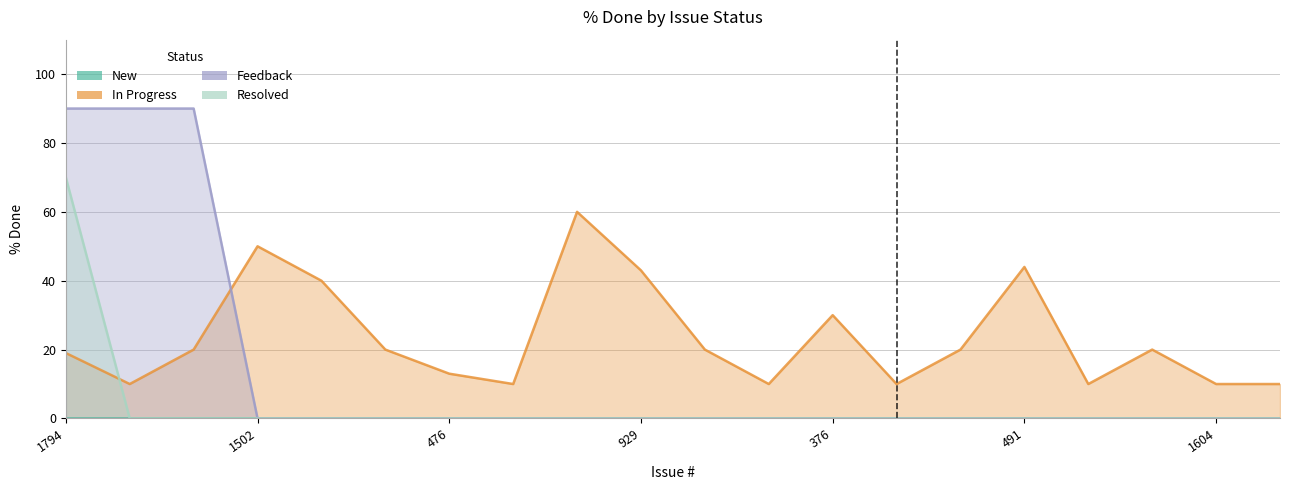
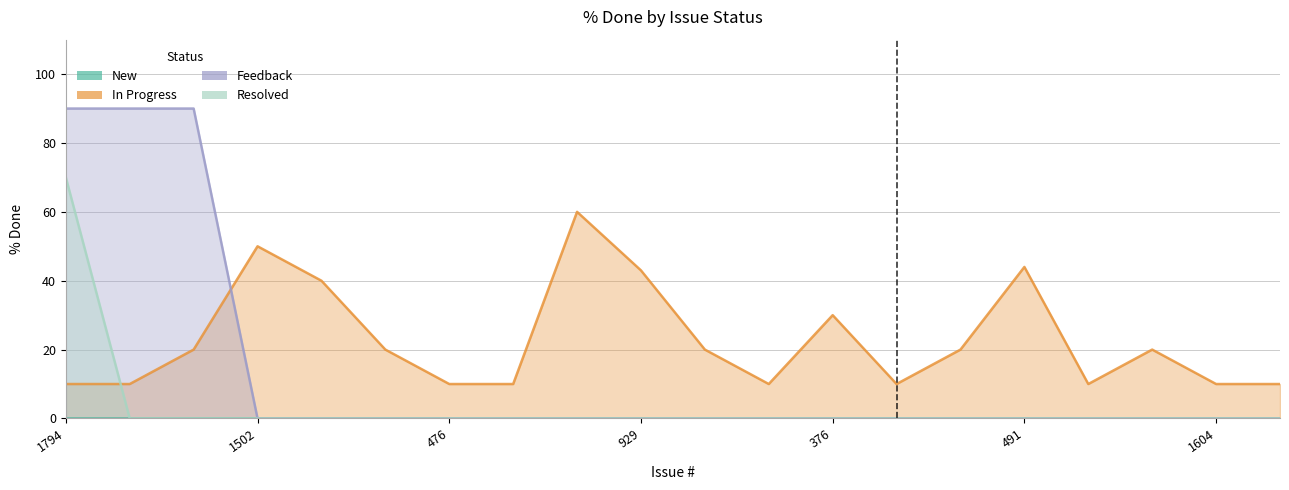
  {
    "In Progress": {
-     "1794": 19,
+     "1794": 10,
      "1502": 50,
-     "476": 13,
+     "476": 10,
      "929": 43,
      "376": 30,
      "491": 44,
      "1604": 10
    }
  }
